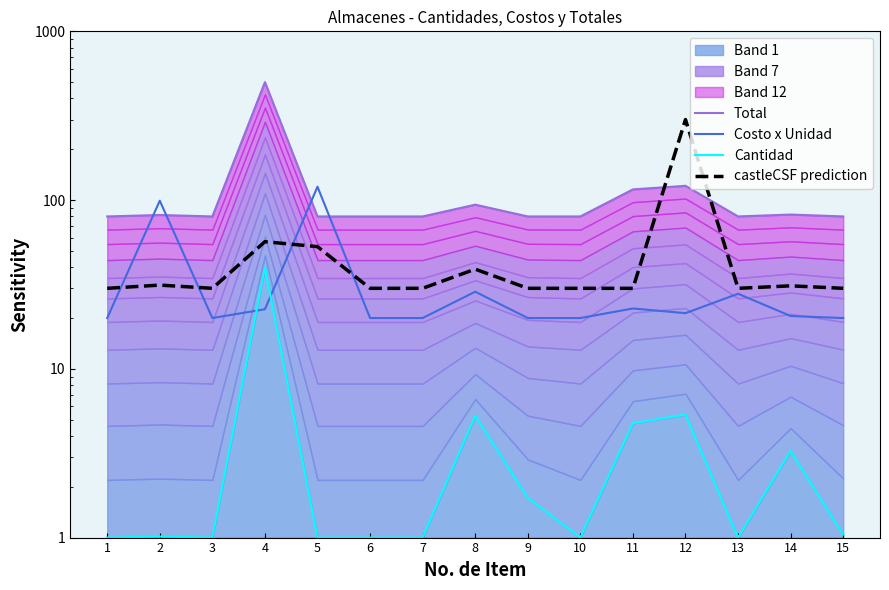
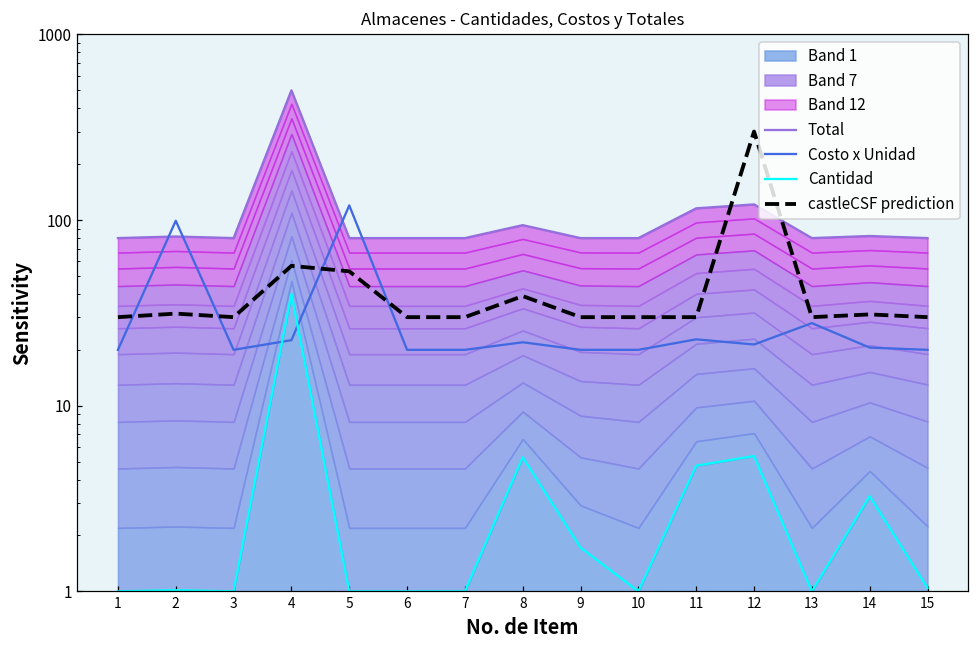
  {
    "Costo x Unidad": {
      "1": 20,
      "2": 100,
      "3": 20,
      "4": 23,
      "5": 120,
      "6": 20,
      "7": 20,
-     "8": 29,
+     "8": 22,
      "10": 20,
      "11": 23,
      "12": 21,
      "13": 28,
      "15": 20
    },
    "castleCSF prediction": {
      "1": 30,
      "2": 31,
      "3": 30,
      "4": 57,
      "5": 53,
      "6": 30,
      "7": 30,
      "8": 39,
      "9": 30,
      "10": 30,
      "12": 300,
      "13": 30,
      "14": 31,
      "15": 30
    }
  }
